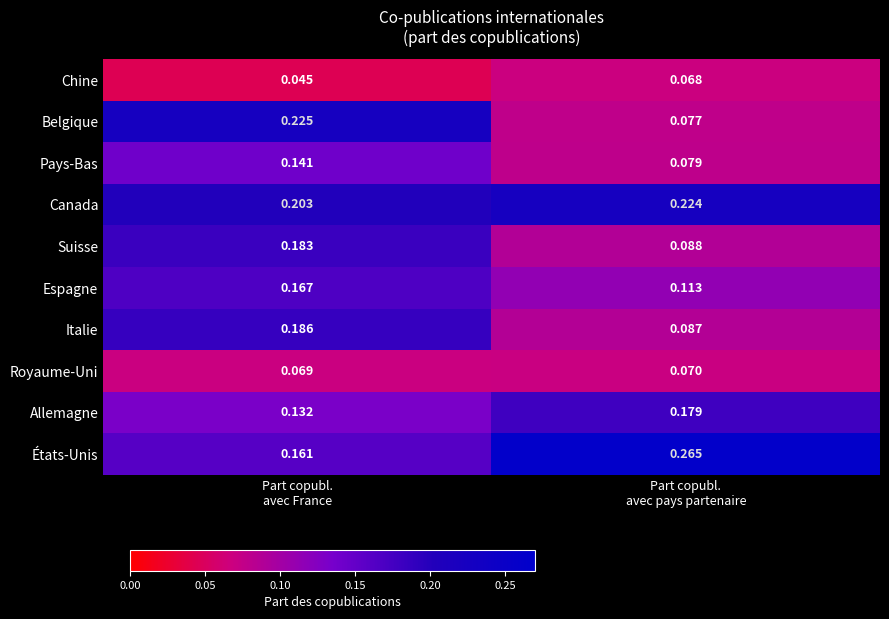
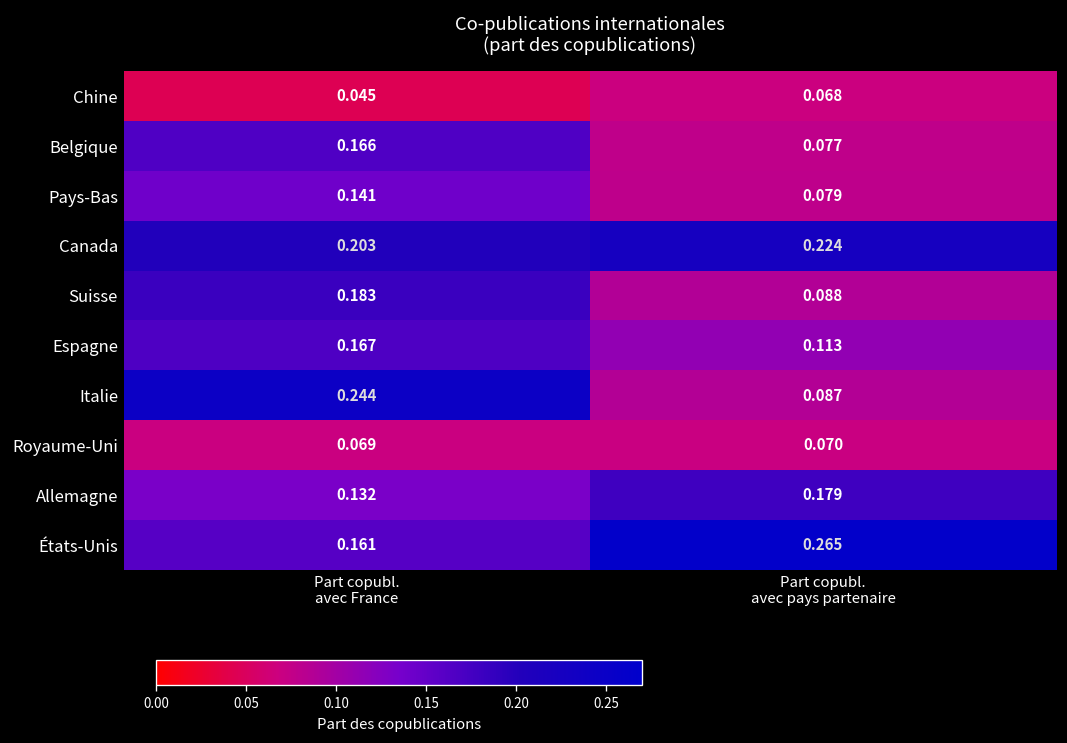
  {
    "Chine": {
      "Part copubl. avec France": 0.045,
      "Part copubl. avec pays partenaire": 0.068
    },
    "Belgique": {
-     "Part copubl. avec France": 0.225,
+     "Part copubl. avec France": 0.166,
      "Part copubl. avec pays partenaire": 0.077
    },
    "Pays-Bas": {
      "Part copubl. avec France": 0.141,
      "Part copubl. avec pays partenaire": 0.079
    },
    "Canada": {
      "Part copubl. avec France": 0.203,
      "Part copubl. avec pays partenaire": 0.224
    },
    "Suisse": {
      "Part copubl. avec France": 0.183,
      "Part copubl. avec pays partenaire": 0.088
    },
    "Espagne": {
      "Part copubl. avec France": 0.167,
      "Part copubl. avec pays partenaire": 0.113
    },
    "Italie": {
-     "Part copubl. avec France": 0.186,
+     "Part copubl. avec France": 0.244,
      "Part copubl. avec pays partenaire": 0.087
    },
    "Royaume-Uni": {
      "Part copubl. avec France": 0.069,
      "Part copubl. avec pays partenaire": 0.070
    },
    "Allemagne": {
      "Part copubl. avec France": 0.132,
      "Part copubl. avec pays partenaire": 0.179
    },
    "États-Unis": {
      "Part copubl. avec France": 0.161,
      "Part copubl. avec pays partenaire": 0.265
    }
  }
